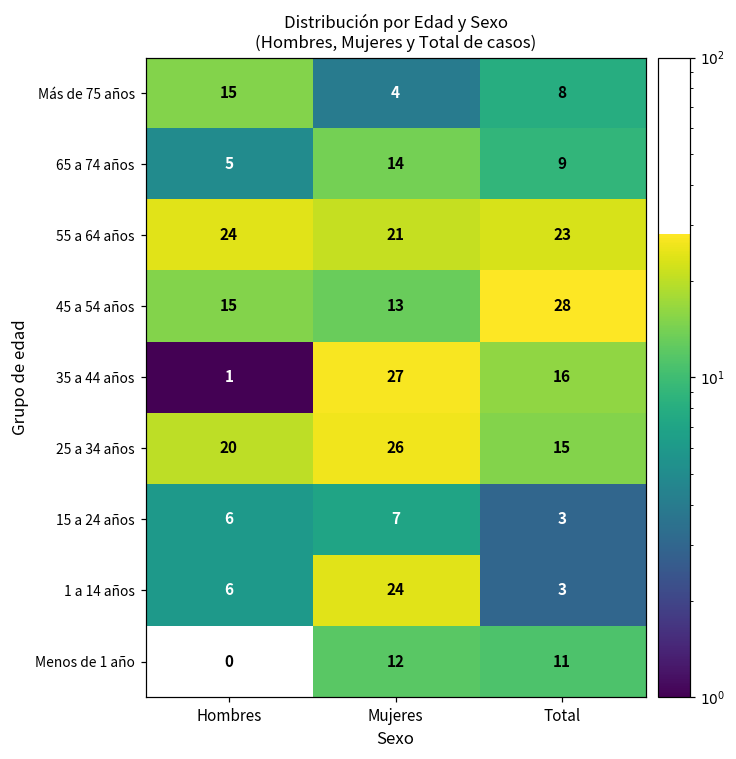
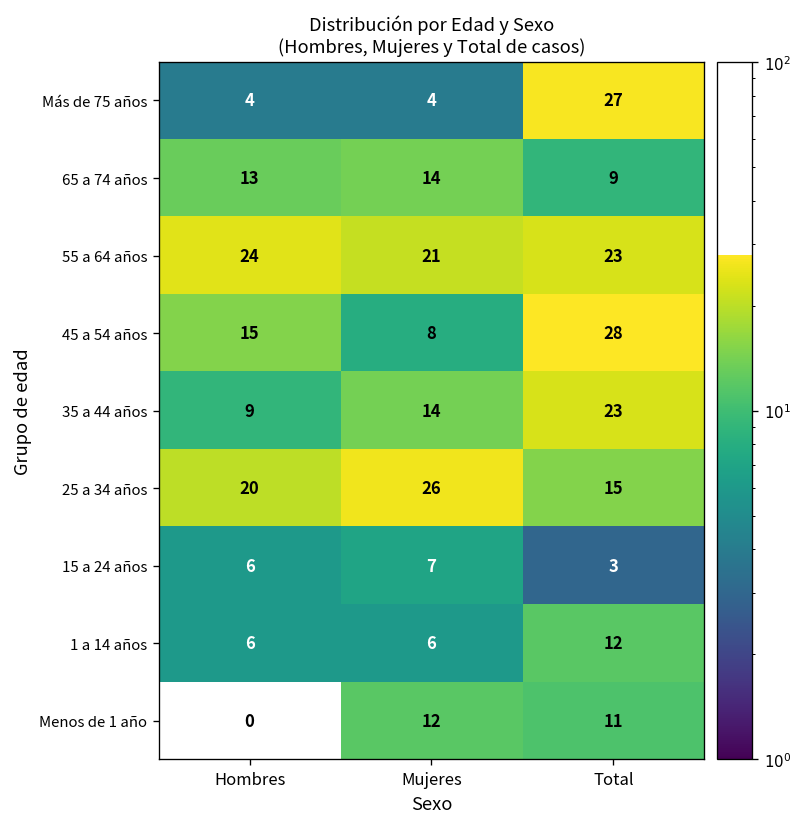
  {
    "Más de 75 años": {
-     "Hombres": 15,
+     "Hombres": 4,
      "Mujeres": 4,
-     "Total": 8
+     "Total": 27
    },
    "65 a 74 años": {
-     "Hombres": 5,
+     "Hombres": 13,
      "Mujeres": 14,
      "Total": 9
    },
    "55 a 64 años": {
      "Hombres": 24,
      "Mujeres": 21,
      "Total": 23
    },
    "45 a 54 años": {
      "Hombres": 15,
-     "Mujeres": 13,
+     "Mujeres": 8,
      "Total": 28
    },
    "35 a 44 años": {
-     "Hombres": 1,
-     "Mujeres": 27,
-     "Total": 16
+     "Hombres": 9,
+     "Mujeres": 14,
+     "Total": 23
    },
    "25 a 34 años": {
      "Hombres": 20,
      "Mujeres": 26,
      "Total": 15
    },
    "15 a 24 años": {
      "Hombres": 6,
      "Mujeres": 7,
      "Total": 3
    },
    "1 a 14 años": {
      "Hombres": 6,
-     "Mujeres": 24,
-     "Total": 3
+     "Mujeres": 6,
+     "Total": 12
    },
    "Menos de 1 año": {
      "Hombres": 0,
      "Mujeres": 12,
      "Total": 11
    }
  }
